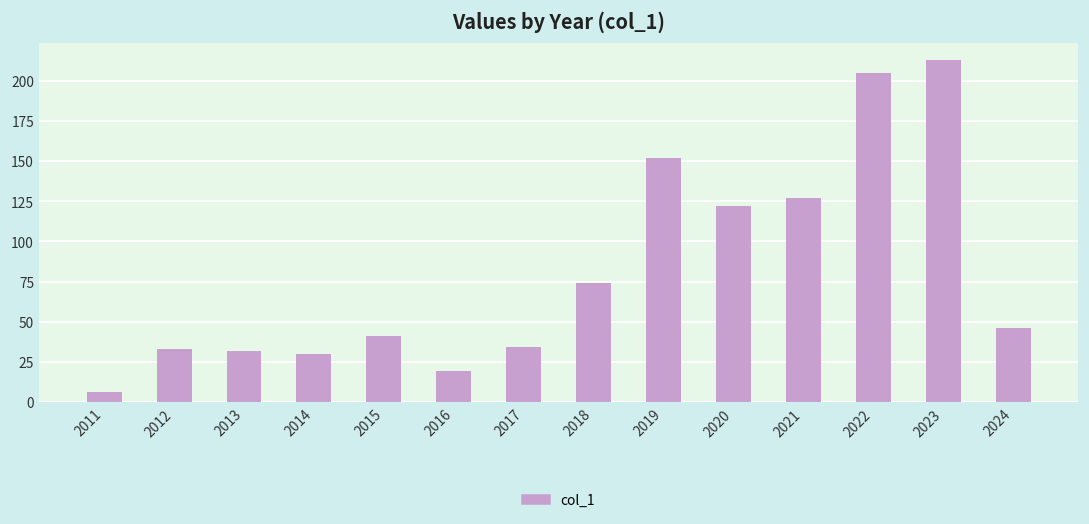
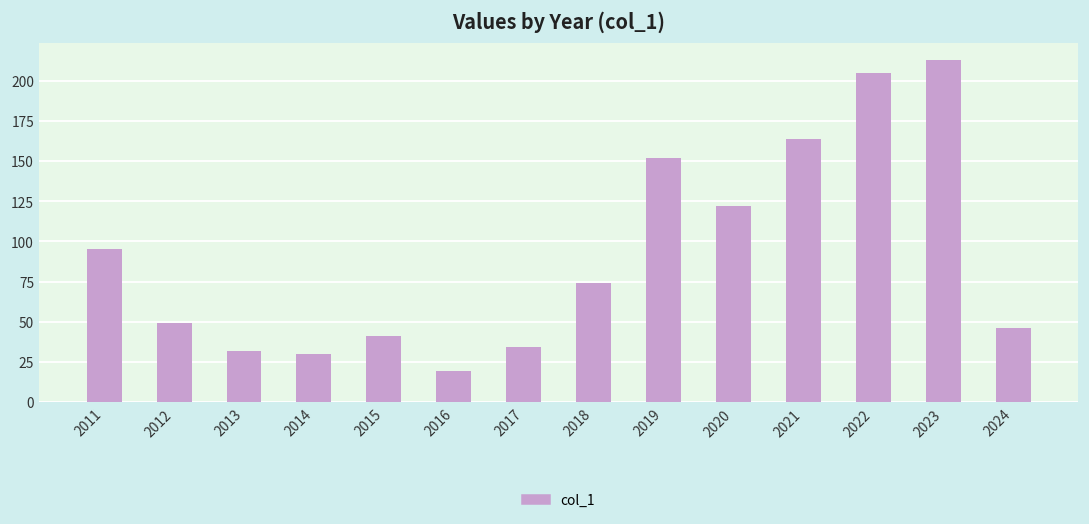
  {
-   "2011": 6,
-   "2012": 33,
+   "2011": 95,
+   "2012": 49,
    "2013": 32,
    "2014": 30,
    "2015": 41,
    "2016": 19,
    "2017": 34,
    "2018": 74,
    "2019": 152,
    "2020": 122,
-   "2021": 127,
+   "2021": 164,
    "2022": 205,
    "2023": 213,
    "2024": 46
  }
